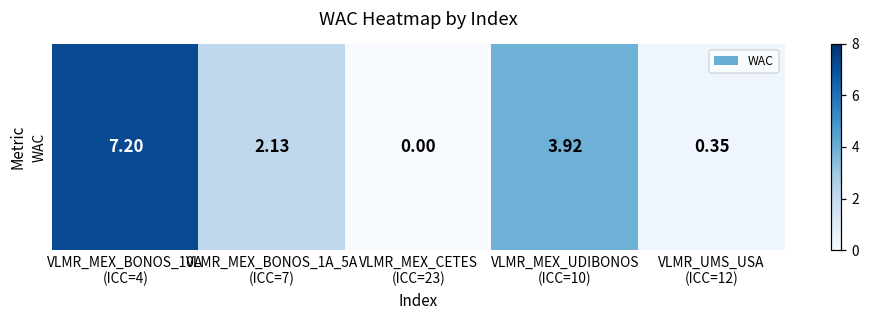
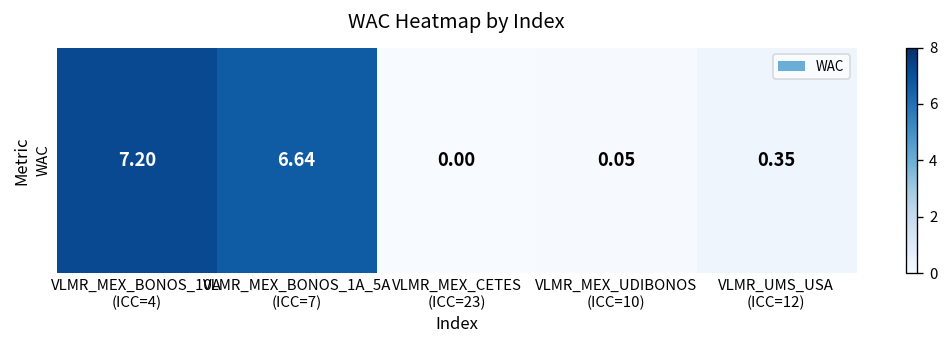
  {
    "WAC": {
      "VLMR_MEX_BONOS_10A (ICC=4)": 7.20,
-     "VLMR_MEX_BONOS_1A_5A (ICC=7)": 2.13,
+     "VLMR_MEX_BONOS_1A_5A (ICC=7)": 6.64,
      "VLMR_MEX_CETES (ICC=23)": 0.00,
-     "VLMR_MEX_UDIBONOS (ICC=10)": 3.92,
+     "VLMR_MEX_UDIBONOS (ICC=10)": 0.05,
      "VLMR_UMS_USA (ICC=12)": 0.35
    }
  }
